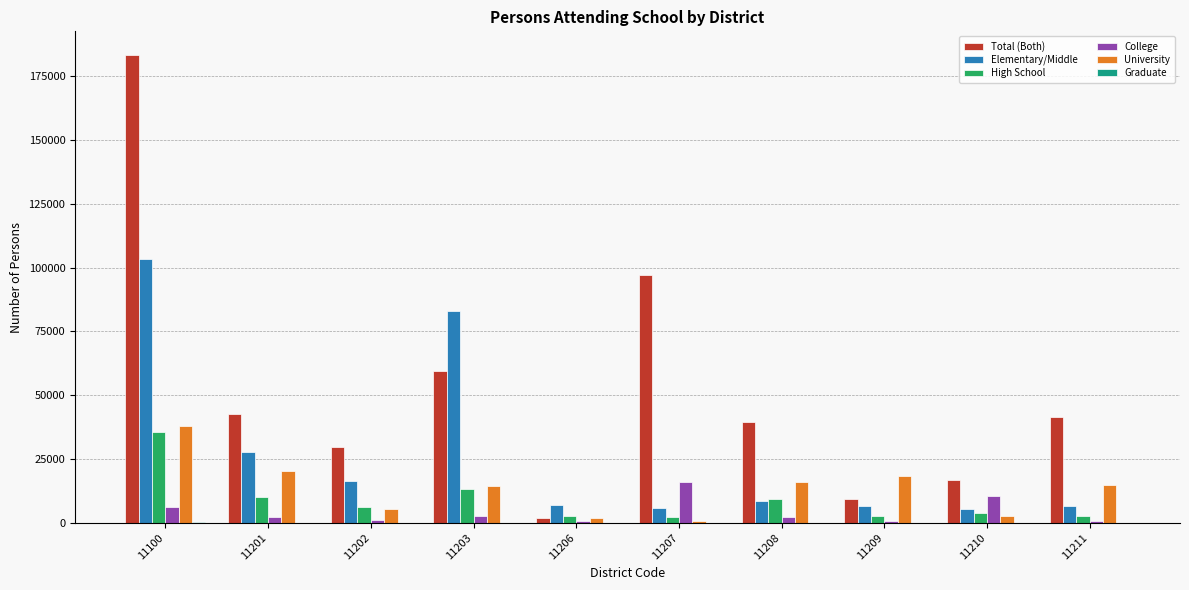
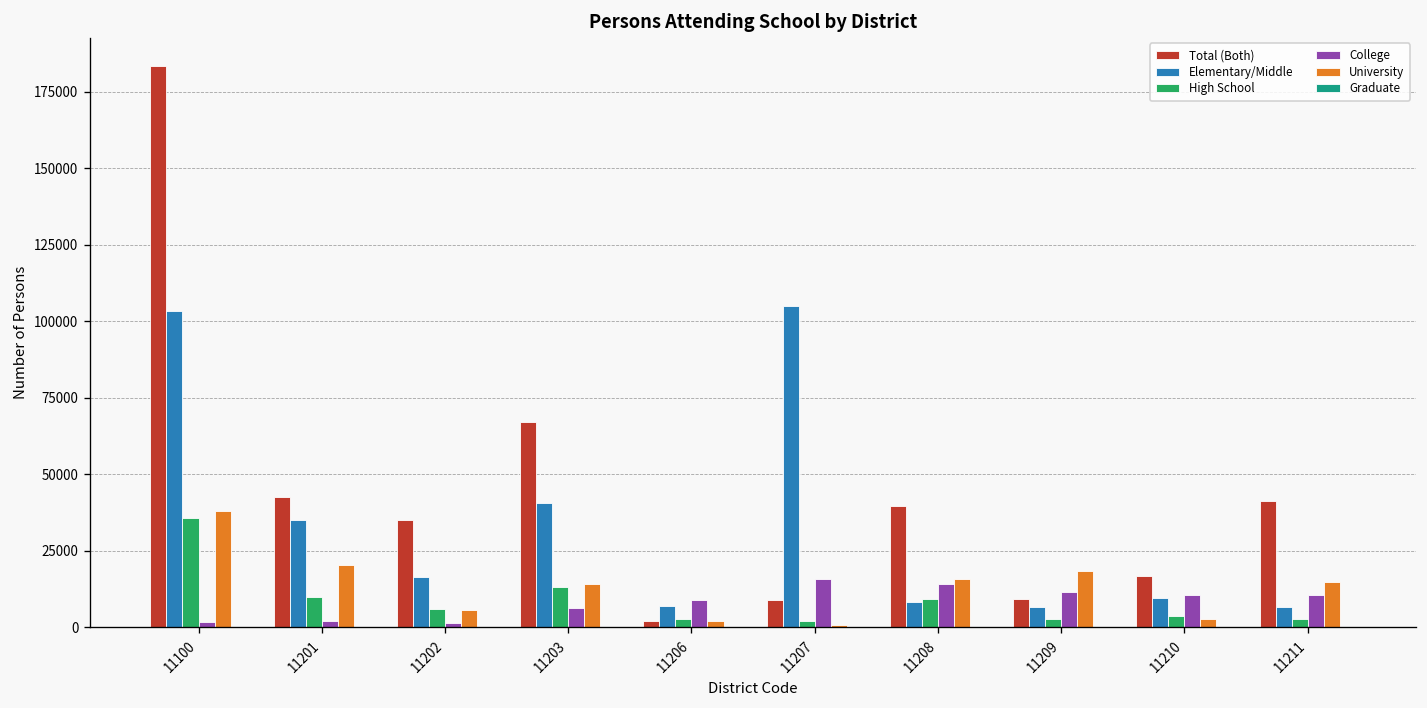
  {
    "Total (Both)": {
      "11100": 183000,
      "11201": 43000,
-     "11202": 30000,
-     "11203": 59000,
+     "11202": 35000,
+     "11203": 67000,
      "11206": 2000,
-     "11207": 97000,
+     "11207": 9000,
      "11208": 40000,
      "11209": 9000,
      "11210": 17000,
      "11211": 41000
    },
    "Elementary/Middle": {
      "11100": 103000,
-     "11201": 28000,
+     "11201": 35000,
      "11202": 17000,
-     "11203": 83000,
+     "11203": 41000,
      "11206": 7000,
-     "11207": 6000,
+     "11207": 105000,
      "11208": 8000,
      "11209": 7000,
-     "11210": 5000,
+     "11210": 10000,
      "11211": 7000
    },
    "College": {
-     "11100": 6000,
+     "11100": 2000,
      "11201": 2000,
      "11202": 1000,
-     "11203": 3000,
-     "11206": 1000,
+     "11203": 6000,
+     "11206": 9000,
      "11207": 16000,
-     "11208": 2000,
-     "11209": 1000,
+     "11208": 14000,
+     "11209": 12000,
      "11210": 11000,
-     "11211": 1000
+     "11211": 10000
    },
    "University": {
      "11100": 38000,
      "11201": 20000,
      "11202": 6000,
      "11203": 14000,
      "11206": 2000,
      "11208": 16000,
      "11209": 18000,
      "11210": 3000,
      "11211": 15000
    }
  }
